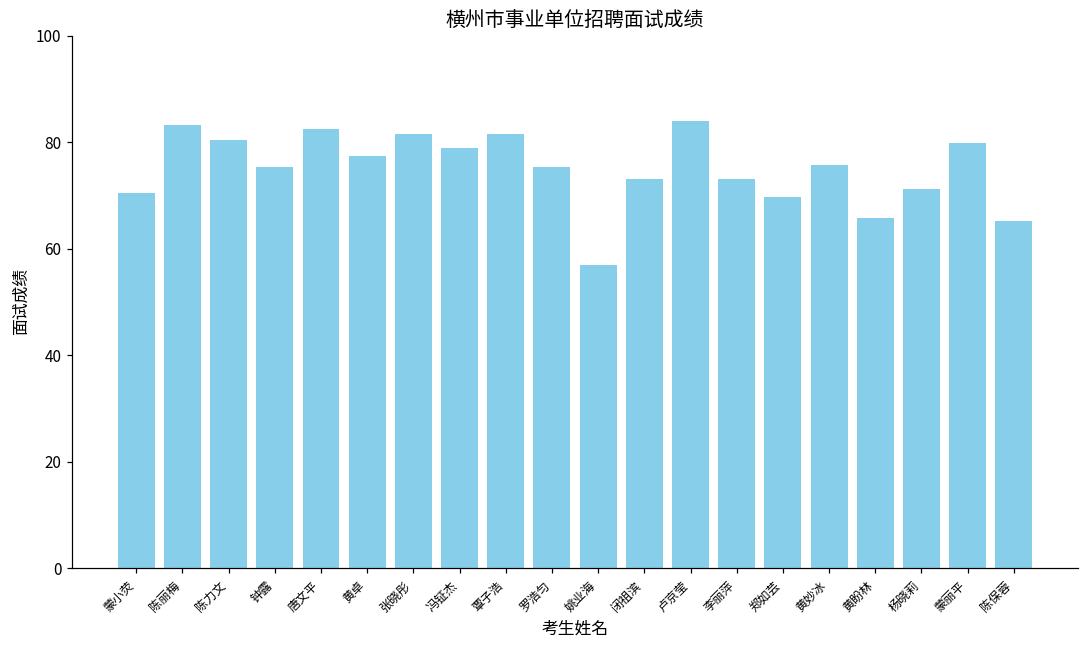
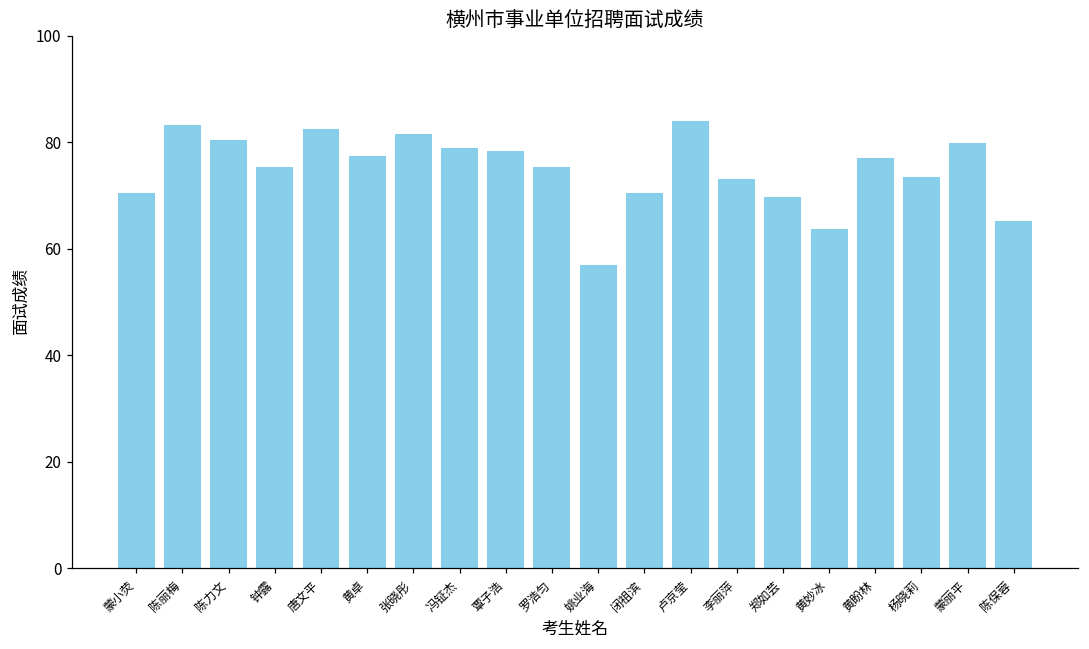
  {
    "蒙小荧": 70,
    "陈丽梅": 83,
    "陈力文": 80,
    "钟露": 75,
    "唐文平": 82,
    "黄卓": 77,
    "张晓彤": 82,
    "冯钲杰": 79,
-   "覃子浩": 82,
+   "覃子浩": 78,
    "罗浩匀": 75,
    "姚业海": 57,
-   "闭祖滨": 73,
+   "闭祖滨": 71,
    "卢京莹": 84,
    "李丽萍": 73,
    "郑如芸": 70,
-   "黄妙冰": 76,
-   "黄盼林": 66,
-   "杨晓莉": 71,
+   "黄妙冰": 64,
+   "黄盼林": 77,
+   "杨晓莉": 74,
    "蒙丽平": 80,
    "陈保蓉": 65
  }
